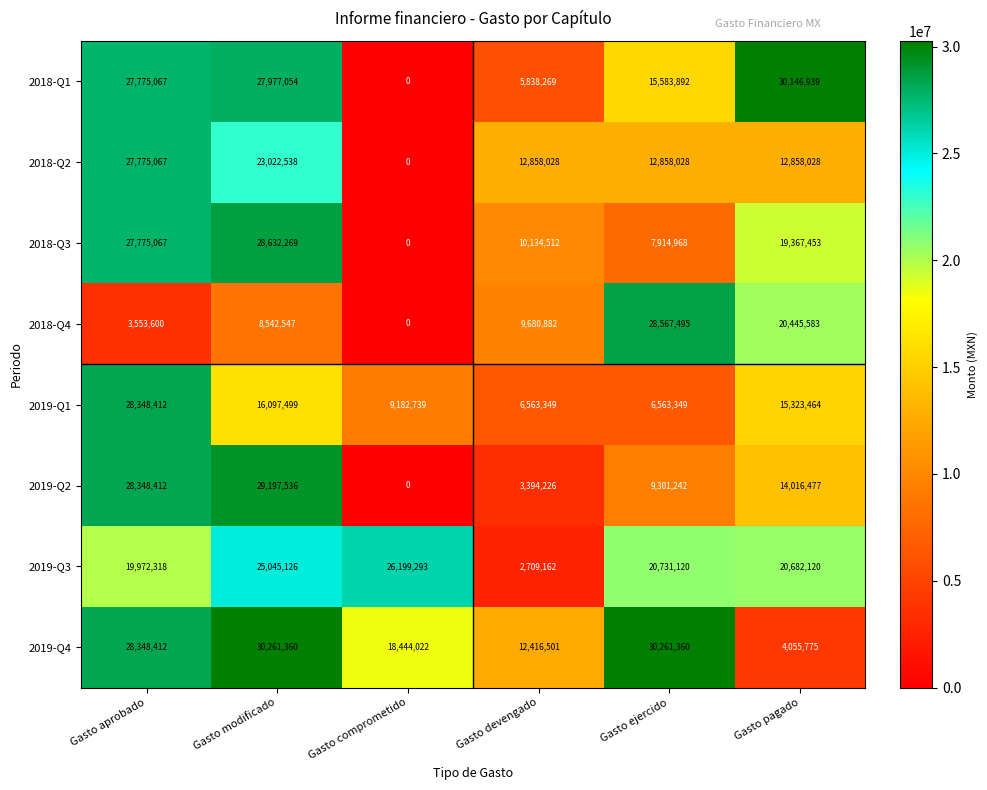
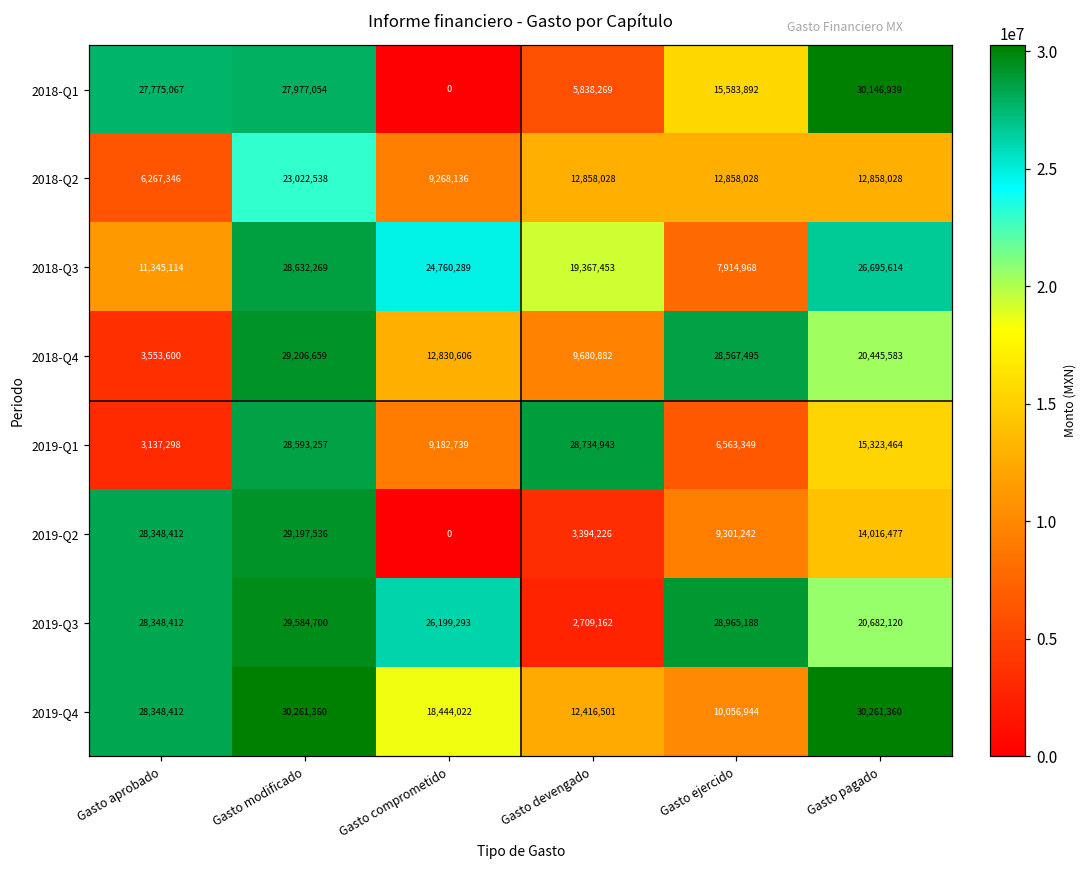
  {
    "2018-Q1": {
      "Gasto aprobado": "27,775,067",
      "Gasto modificado": "27,977,054",
      "Gasto comprometido": "0",
      "Gasto devengado": "5,838,269",
      "Gasto ejercido": "15,583,892",
      "Gasto pagado": "30,146,939"
    },
    "2018-Q2": {
-     "Gasto aprobado": "27,775,067",
+     "Gasto aprobado": "6,267,346",
      "Gasto modificado": "23,022,538",
-     "Gasto comprometido": "0",
+     "Gasto comprometido": "9,268,136",
      "Gasto devengado": "12,858,028",
      "Gasto ejercido": "12,858,028",
      "Gasto pagado": "12,858,028"
    },
    "2018-Q3": {
-     "Gasto aprobado": "27,775,067",
+     "Gasto aprobado": "11,345,114",
      "Gasto modificado": "28,632,269",
-     "Gasto comprometido": "0",
-     "Gasto devengado": "10,134,512",
+     "Gasto comprometido": "24,760,289",
+     "Gasto devengado": "19,367,453",
      "Gasto ejercido": "7,914,968",
-     "Gasto pagado": "19,367,453"
+     "Gasto pagado": "26,695,614"
    },
    "2018-Q4": {
      "Gasto aprobado": "3,553,600",
-     "Gasto modificado": "8,542,547",
-     "Gasto comprometido": "0",
+     "Gasto modificado": "29,206,659",
+     "Gasto comprometido": "12,830,606",
      "Gasto devengado": "9,680,882",
      "Gasto ejercido": "28,567,495",
      "Gasto pagado": "20,445,583"
    },
    "2019-Q1": {
-     "Gasto aprobado": "28,348,412",
-     "Gasto modificado": "16,097,499",
+     "Gasto aprobado": "3,137,298",
+     "Gasto modificado": "28,593,257",
      "Gasto comprometido": "9,182,739",
-     "Gasto devengado": "6,563,349",
+     "Gasto devengado": "28,734,943",
      "Gasto ejercido": "6,563,349",
      "Gasto pagado": "15,323,464"
    },
    "2019-Q2": {
      "Gasto aprobado": "28,348,412",
      "Gasto modificado": "29,197,536",
      "Gasto comprometido": "0",
      "Gasto devengado": "3,394,226",
      "Gasto ejercido": "9,301,242",
      "Gasto pagado": "14,016,477"
    },
    "2019-Q3": {
-     "Gasto aprobado": "19,972,318",
-     "Gasto modificado": "25,045,126",
+     "Gasto aprobado": "28,348,412",
+     "Gasto modificado": "29,584,700",
      "Gasto comprometido": "26,199,293",
      "Gasto devengado": "2,709,162",
-     "Gasto ejercido": "20,731,120",
+     "Gasto ejercido": "28,965,188",
      "Gasto pagado": "20,682,120"
    },
    "2019-Q4": {
      "Gasto aprobado": "28,348,412",
      "Gasto modificado": "30,261,360",
      "Gasto comprometido": "18,444,022",
      "Gasto devengado": "12,416,501",
-     "Gasto ejercido": "30,261,360",
-     "Gasto pagado": "4,055,775"
+     "Gasto ejercido": "10,056,944",
+     "Gasto pagado": "30,261,360"
    }
  }
